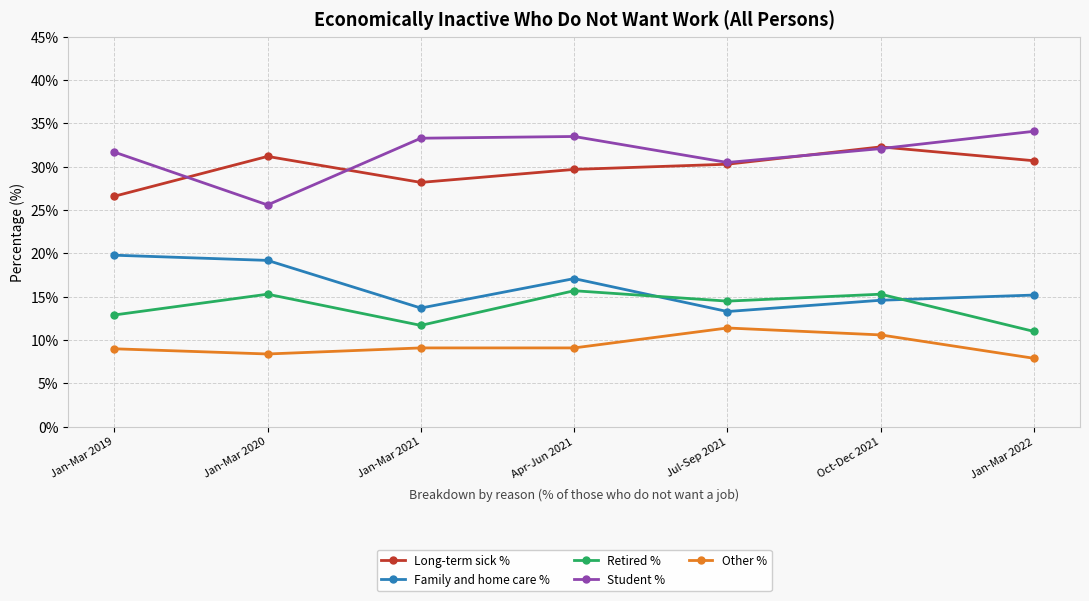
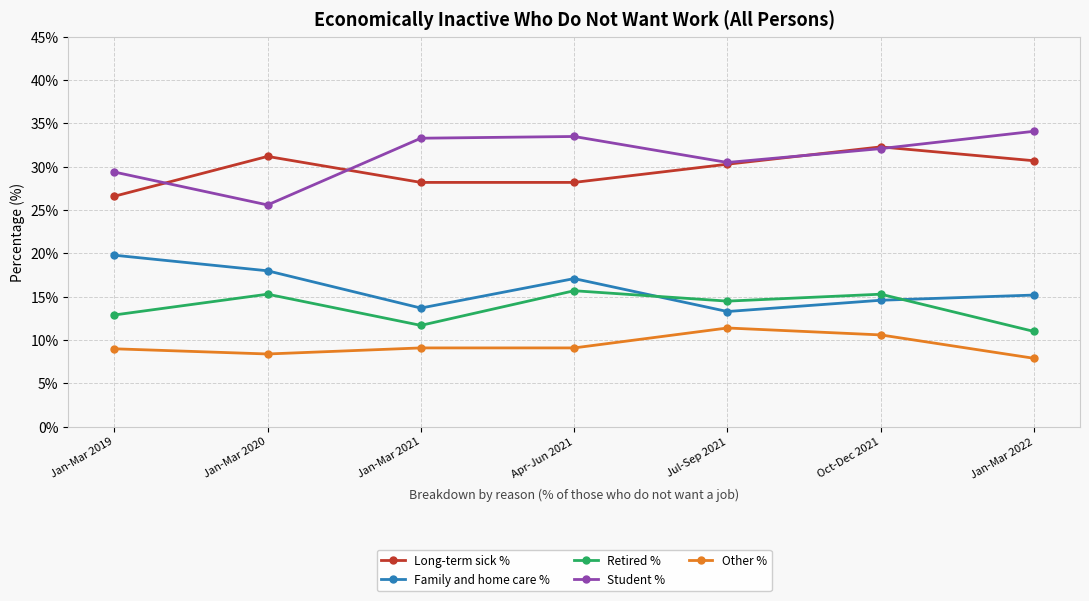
  {
    "Long-term sick %": {
      "Jan-Mar 2019": "27%",
      "Jan-Mar 2020": "31%",
      "Jan-Mar 2021": "28%",
-     "Apr-Jun 2021": "30%",
+     "Apr-Jun 2021": "28%",
      "Jan-Mar 2022": "31%"
    },
    "Family and home care %": {
      "Jan-Mar 2019": "20%",
-     "Jan-Mar 2020": "19%",
+     "Jan-Mar 2020": "18%",
      "Jan-Mar 2021": "14%",
      "Apr-Jun 2021": "17%",
      "Jul-Sep 2021": "13%",
      "Oct-Dec 2021": "15%",
      "Jan-Mar 2022": "15%"
    },
    "Retired %": {
      "Jan-Mar 2019": "13%",
      "Jan-Mar 2020": "15%",
      "Jan-Mar 2021": "12%",
      "Apr-Jun 2021": "16%",
      "Jul-Sep 2021": "14%",
      "Oct-Dec 2021": "15%",
      "Jan-Mar 2022": "11%"
    },
    "Student %": {
-     "Jan-Mar 2019": "32%",
+     "Jan-Mar 2019": "29%",
      "Jan-Mar 2020": "26%",
      "Jan-Mar 2021": "33%",
      "Apr-Jun 2021": "34%",
      "Jan-Mar 2022": "34%"
    },
    "Other %": {
      "Jan-Mar 2019": "9%",
      "Jan-Mar 2020": "8%",
      "Jan-Mar 2021": "9%",
      "Apr-Jun 2021": "9%",
      "Jul-Sep 2021": "11%",
      "Oct-Dec 2021": "11%",
      "Jan-Mar 2022": "8%"
    }
  }
